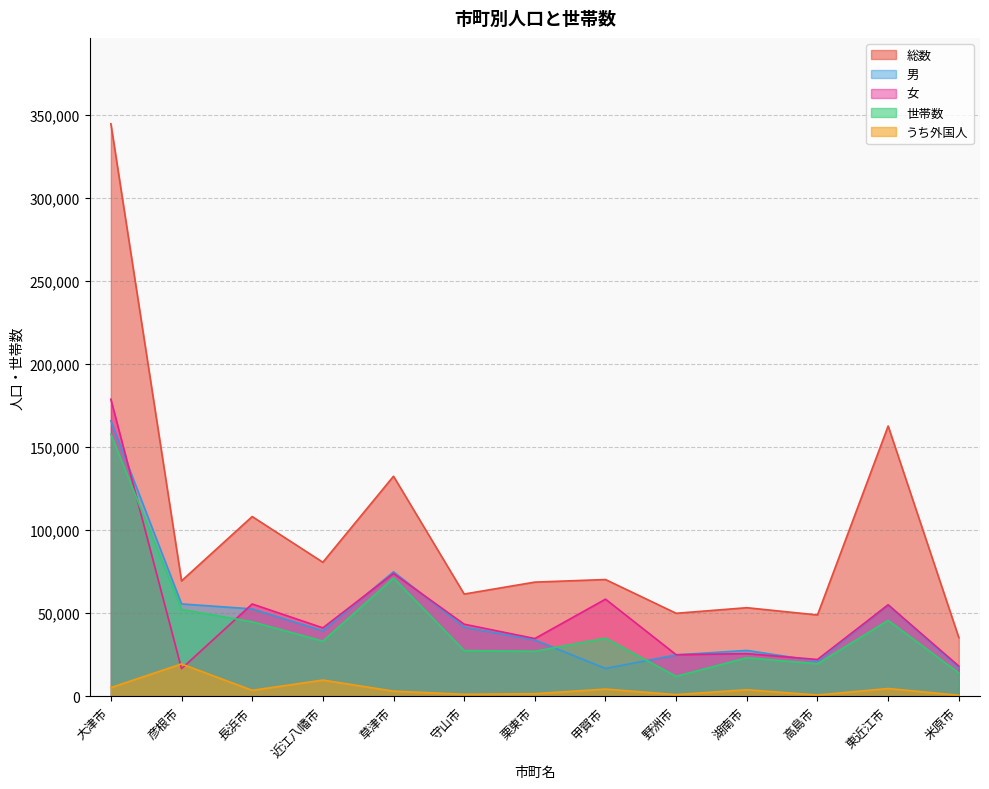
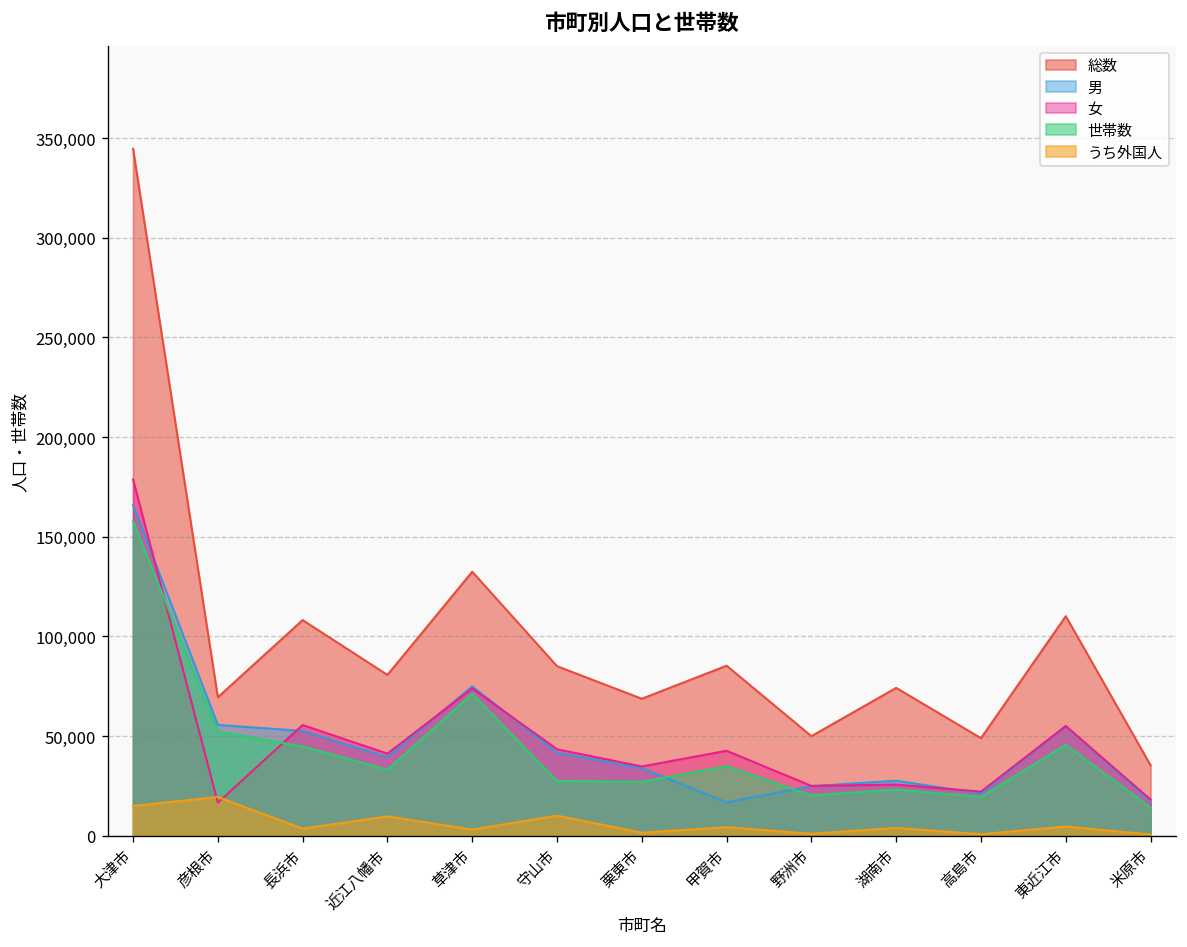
  {
    "総数": {
      "大津市": "345,000",
      "彦根市": "69,000",
      "長浜市": "108,000",
      "近江八幡市": "81,000",
      "草津市": "132,000",
-     "守山市": "62,000",
+     "守山市": "85,000",
      "栗東市": "69,000",
-     "甲賀市": "70,000",
+     "甲賀市": "85,000",
      "野洲市": "50,000",
-     "湖南市": "53,000",
+     "湖南市": "74,000",
      "高島市": "49,000",
-     "東近江市": "163,000",
+     "東近江市": "110,000",
      "米原市": "35,000"
    },
    "男": {
      "大津市": "166,000",
      "彦根市": "56,000",
      "長浜市": "53,000",
      "近江八幡市": "39,000",
      "守山市": "42,000",
      "甲賀市": "17,000",
      "湖南市": "28,000"
    },
    "女": {
      "大津市": "179,000",
      "彦根市": "17,000",
      "長浜市": "56,000",
      "近江八幡市": "41,000",
      "守山市": "43,000",
-     "甲賀市": "58,000",
+     "甲賀市": "43,000",
      "湖南市": "26,000"
    },
    "世帯数": {
      "大津市": "158,000",
      "彦根市": "52,000",
      "長浜市": "45,000",
      "近江八幡市": "33,000",
      "草津市": "71,000",
      "守山市": "28,000",
      "栗東市": "27,000",
      "甲賀市": "35,000",
-     "野洲市": "12,000",
+     "野洲市": "20,000",
      "湖南市": "23,000",
      "高島市": "20,000",
      "東近江市": "46,000",
      "米原市": "14,000"
    },
    "うち外国人": {
-     "大津市": "5,000",
+     "大津市": "15,000",
      "彦根市": "19,000",
      "長浜市": "4,000",
      "近江八幡市": "10,000",
      "草津市": "3,000",
-     "守山市": "1,000",
+     "守山市": "10,000",
      "栗東市": "2,000",
      "甲賀市": "4,000",
      "野洲市": "1,000",
      "湖南市": "4,000",
      "高島市": "1,000",
      "東近江市": "5,000",
      "米原市": "1,000"
    }
  }
